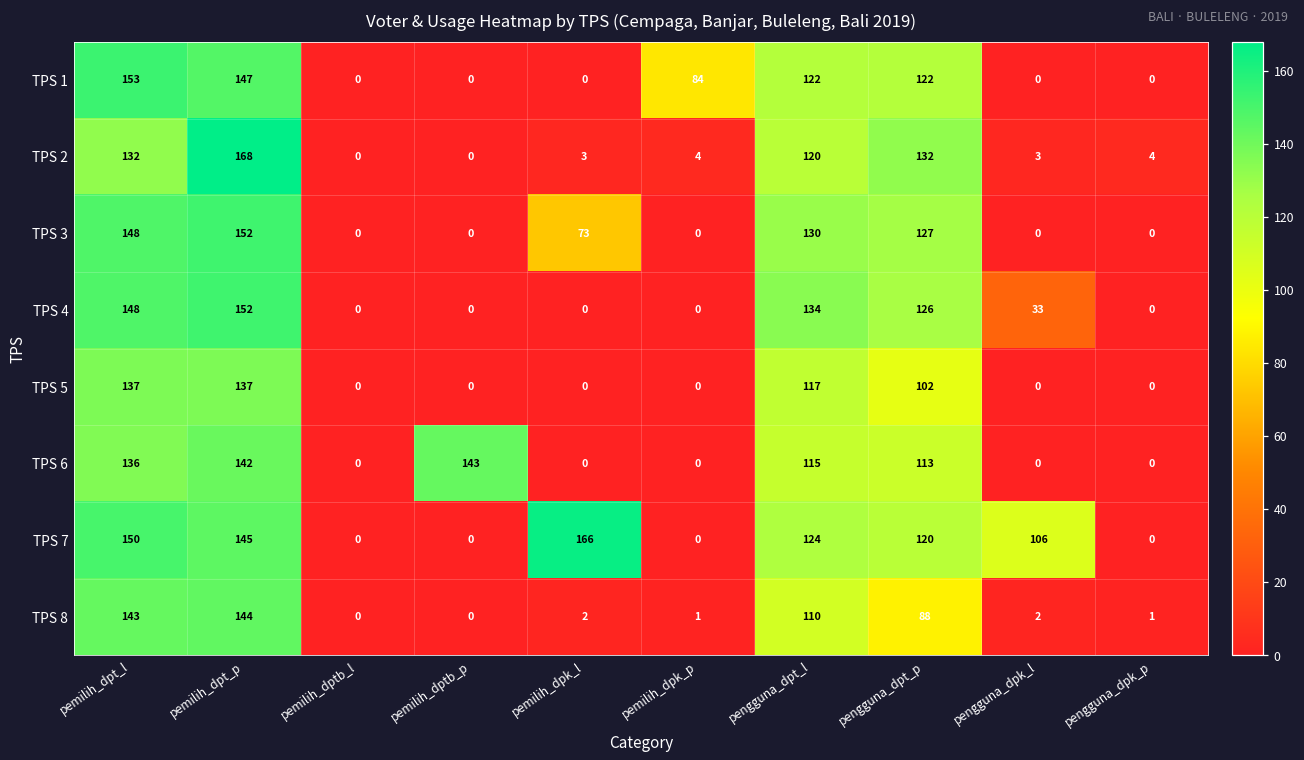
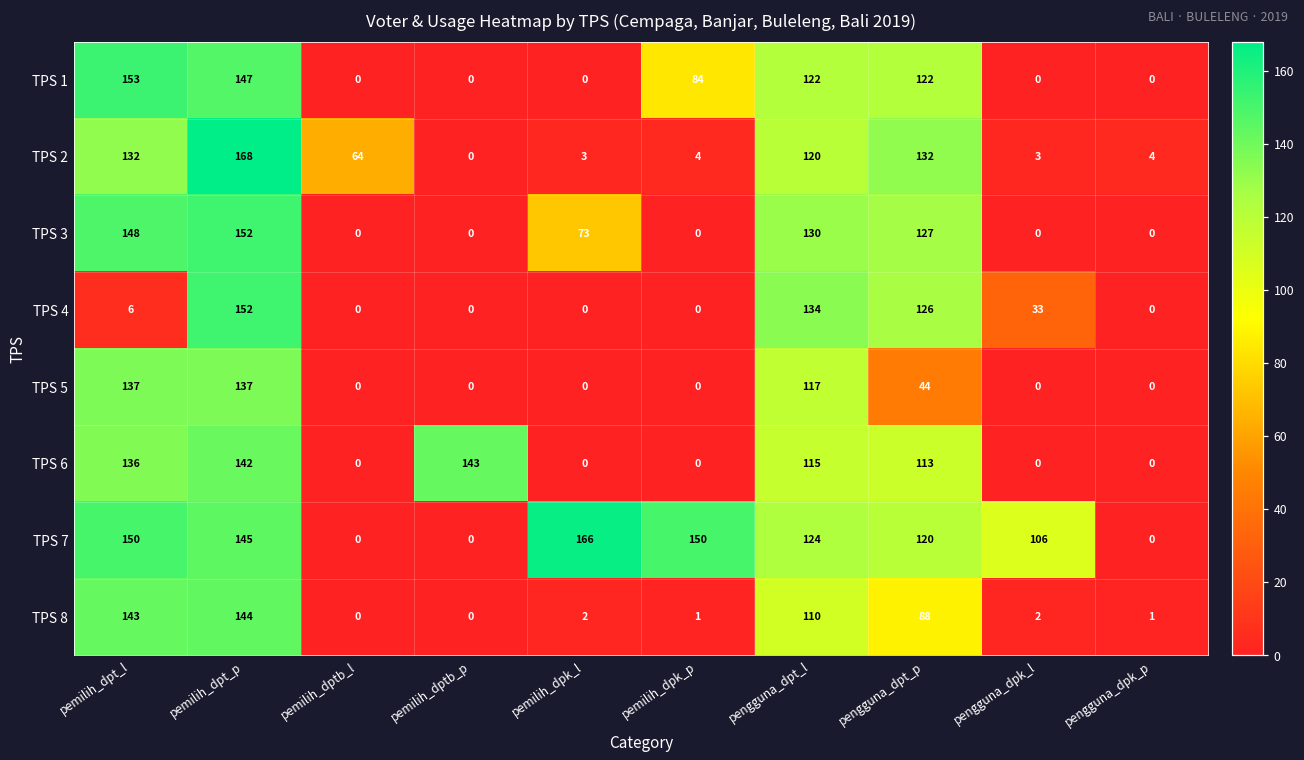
  {
    "TPS 1": {
      "pemilih_dpt_l": 153,
      "pemilih_dpt_p": 147,
      "pemilih_dptb_l": 0,
      "pemilih_dptb_p": 0,
      "pemilih_dpk_l": 0,
      "pemilih_dpk_p": 84,
      "pengguna_dpt_l": 122,
      "pengguna_dpt_p": 122,
      "pengguna_dpk_l": 0,
      "pengguna_dpk_p": 0
    },
    "TPS 2": {
      "pemilih_dpt_l": 132,
      "pemilih_dpt_p": 168,
-     "pemilih_dptb_l": 0,
+     "pemilih_dptb_l": 64,
      "pemilih_dptb_p": 0,
      "pemilih_dpk_l": 3,
      "pemilih_dpk_p": 4,
      "pengguna_dpt_l": 120,
      "pengguna_dpt_p": 132,
      "pengguna_dpk_l": 3,
      "pengguna_dpk_p": 4
    },
    "TPS 3": {
      "pemilih_dpt_l": 148,
      "pemilih_dpt_p": 152,
      "pemilih_dptb_l": 0,
      "pemilih_dptb_p": 0,
      "pemilih_dpk_l": 73,
      "pemilih_dpk_p": 0,
      "pengguna_dpt_l": 130,
      "pengguna_dpt_p": 127,
      "pengguna_dpk_l": 0,
      "pengguna_dpk_p": 0
    },
    "TPS 4": {
-     "pemilih_dpt_l": 148,
+     "pemilih_dpt_l": 6,
      "pemilih_dpt_p": 152,
      "pemilih_dptb_l": 0,
      "pemilih_dptb_p": 0,
      "pemilih_dpk_l": 0,
      "pemilih_dpk_p": 0,
      "pengguna_dpt_l": 134,
      "pengguna_dpt_p": 126,
      "pengguna_dpk_l": 33,
      "pengguna_dpk_p": 0
    },
    "TPS 5": {
      "pemilih_dpt_l": 137,
      "pemilih_dpt_p": 137,
      "pemilih_dptb_l": 0,
      "pemilih_dptb_p": 0,
      "pemilih_dpk_l": 0,
      "pemilih_dpk_p": 0,
      "pengguna_dpt_l": 117,
-     "pengguna_dpt_p": 102,
+     "pengguna_dpt_p": 44,
      "pengguna_dpk_l": 0,
      "pengguna_dpk_p": 0
    },
    "TPS 6": {
      "pemilih_dpt_l": 136,
      "pemilih_dpt_p": 142,
      "pemilih_dptb_l": 0,
      "pemilih_dptb_p": 143,
      "pemilih_dpk_l": 0,
      "pemilih_dpk_p": 0,
      "pengguna_dpt_l": 115,
      "pengguna_dpt_p": 113,
      "pengguna_dpk_l": 0,
      "pengguna_dpk_p": 0
    },
    "TPS 7": {
      "pemilih_dpt_l": 150,
      "pemilih_dpt_p": 145,
      "pemilih_dptb_l": 0,
      "pemilih_dptb_p": 0,
      "pemilih_dpk_l": 166,
-     "pemilih_dpk_p": 0,
+     "pemilih_dpk_p": 150,
      "pengguna_dpt_l": 124,
      "pengguna_dpt_p": 120,
      "pengguna_dpk_l": 106,
      "pengguna_dpk_p": 0
    },
    "TPS 8": {
      "pemilih_dpt_l": 143,
      "pemilih_dpt_p": 144,
      "pemilih_dptb_l": 0,
      "pemilih_dptb_p": 0,
      "pemilih_dpk_l": 2,
      "pemilih_dpk_p": 1,
      "pengguna_dpt_l": 110,
      "pengguna_dpt_p": 88,
      "pengguna_dpk_l": 2,
      "pengguna_dpk_p": 1
    }
  }
